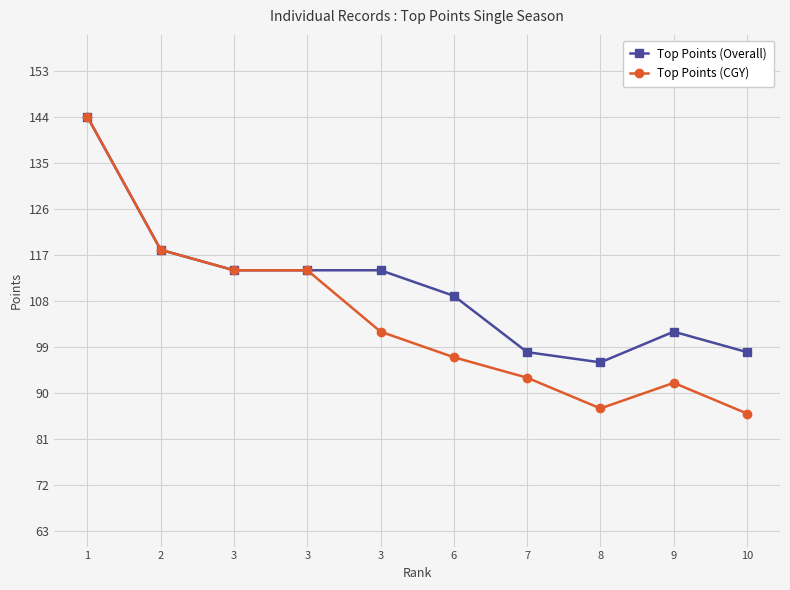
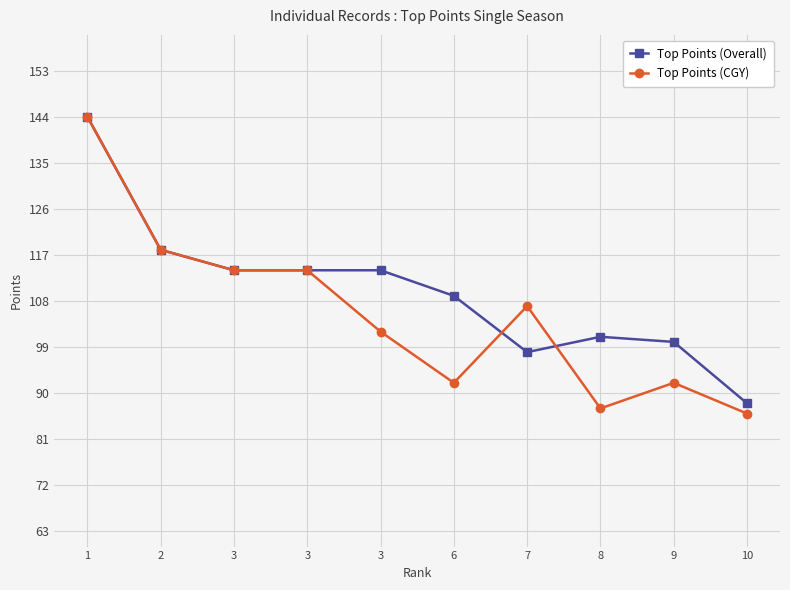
  {
    "Top Points (Overall)": {
      "6": 109,
      "7": 98,
-     "8": 96,
-     "9": 102,
-     "10": 98
+     "8": 101,
+     "9": 100,
+     "10": 88
    },
    "Top Points (CGY)": {
-     "6": 97,
-     "7": 93,
+     "6": 92,
+     "7": 107,
      "8": 87,
      "9": 92,
      "10": 86
    }
  }
